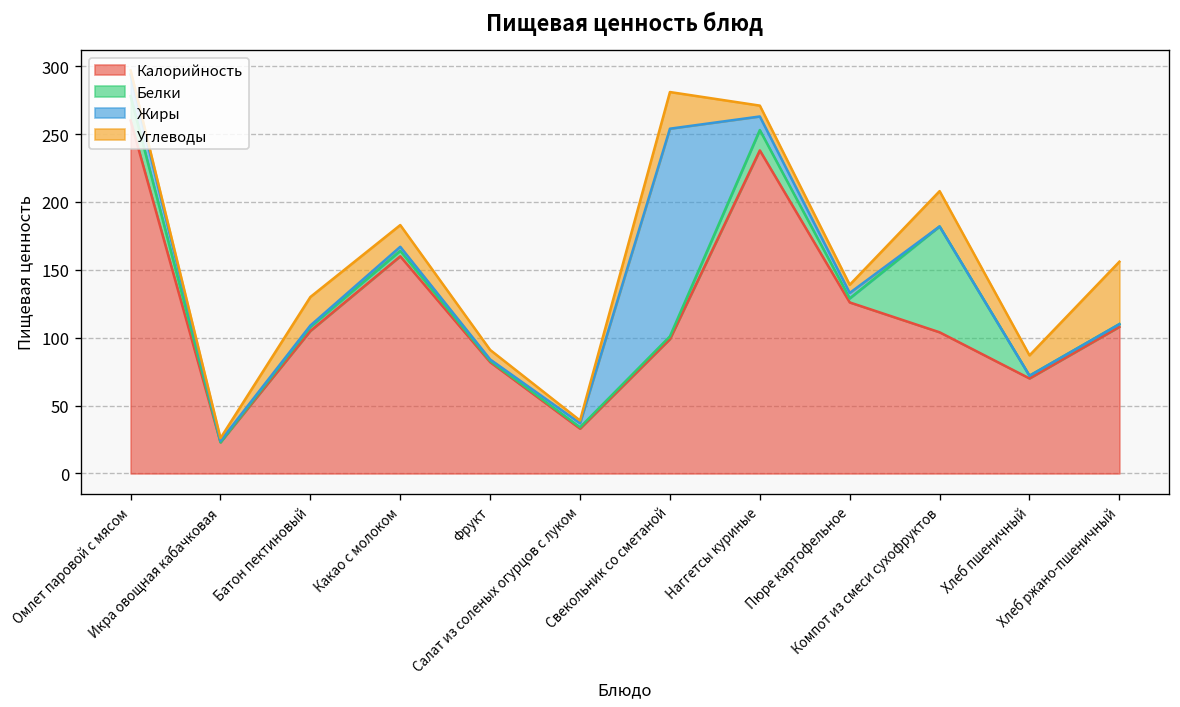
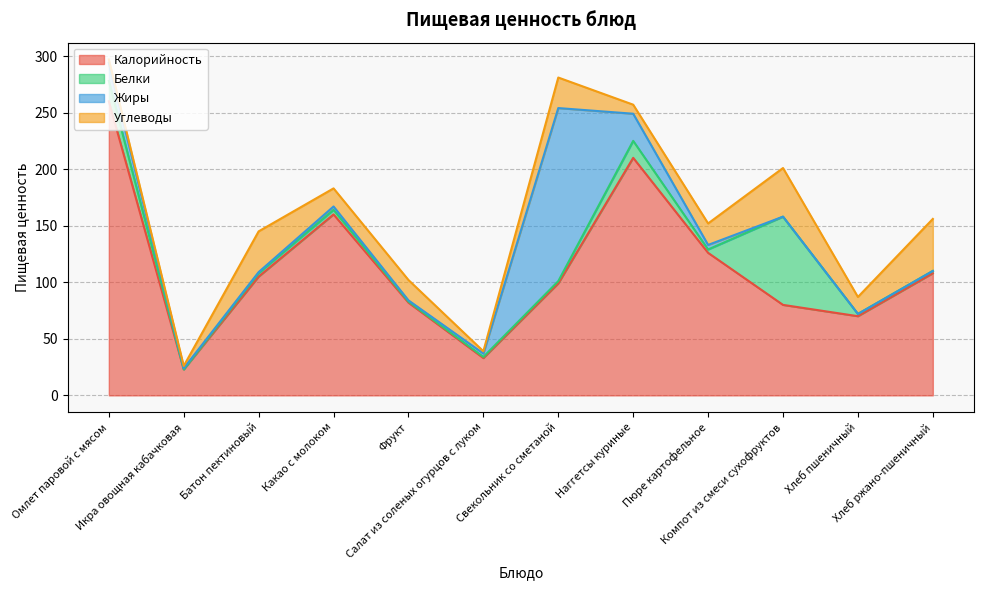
  {
    "Калорийность": {
      "Батон пектиновый": 105,
      "Какао с молоком": 160,
-     "Наггетсы куриные": 238,
+     "Наггетсы куриные": 210,
      "Пюре картофельное": 126,
-     "Компот из смеси сухофруктов": 104
+     "Компот из смеси сухофруктов": 80
    },
    "Белки": {
      "Какао с молоком": 4,
      "Наггетсы куриные": 15,
      "Пюре картофельное": 3
    },
    "Жиры": {
      "Какао с молоком": 3,
      "Свекольник со сметаной": 153,
-     "Наггетсы куриные": 10,
+     "Наггетсы куриные": 24,
      "Пюре картофельное": 4
    },
    "Углеводы": {
-     "Батон пектиновый": 21,
+     "Батон пектиновый": 36,
      "Какао с молоком": 16,
-     "Фрукт": 7,
+     "Фрукт": 18,
      "Свекольник со сметаной": 27,
      "Наггетсы куриные": 8,
-     "Пюре картофельное": 6,
-     "Компот из смеси сухофруктов": 26,
+     "Пюре картофельное": 19,
+     "Компот из смеси сухофруктов": 43,
      "Хлеб пшеничный": 15,
      "Хлеб ржано-пшеничный": 46
    }
  }
